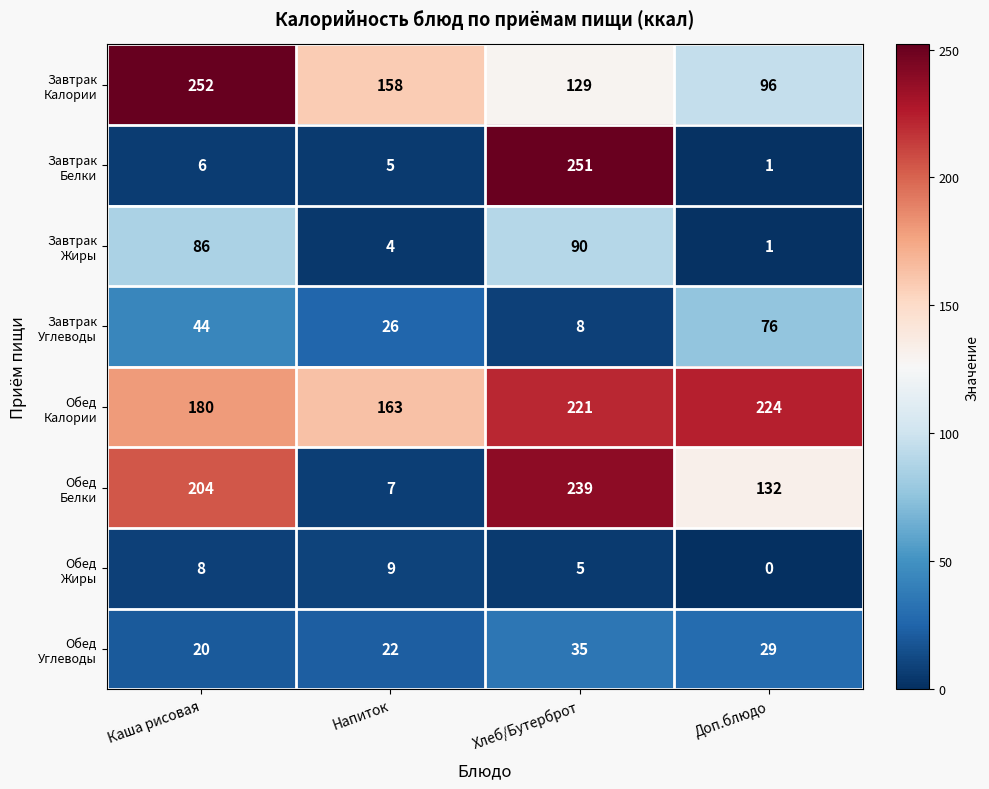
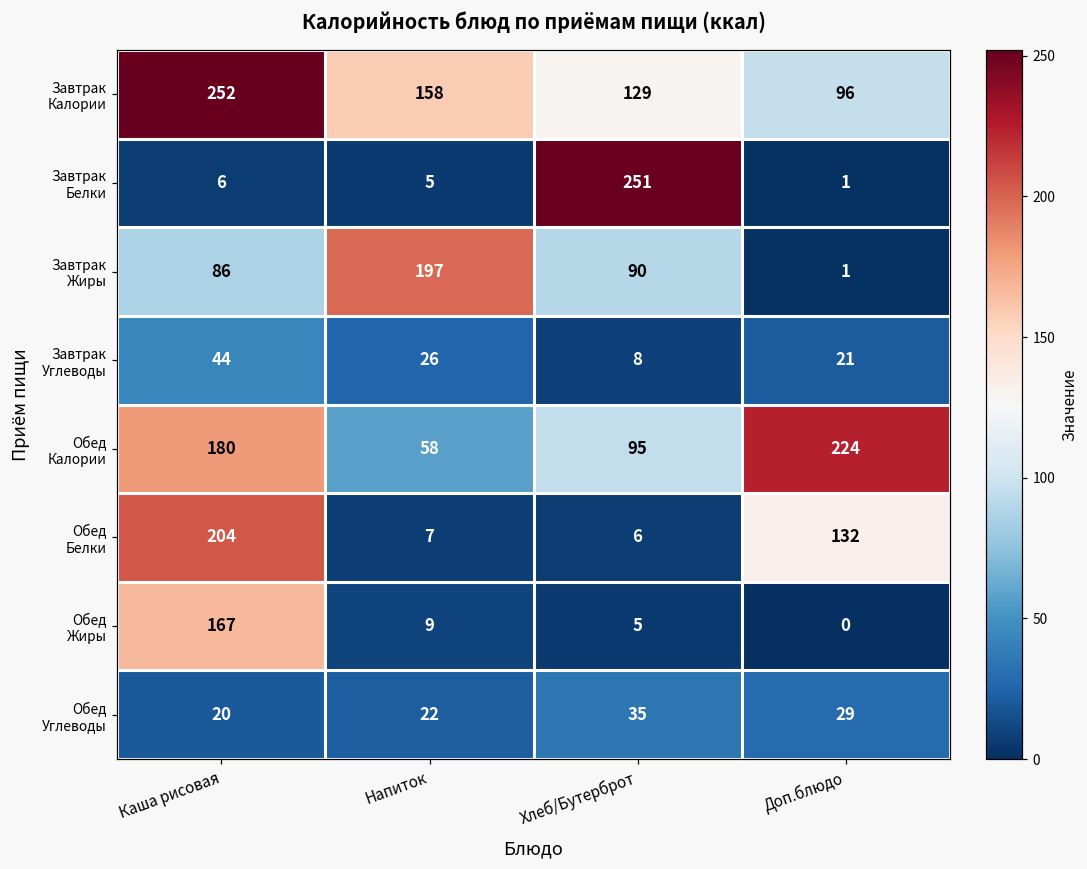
  {
    "Завтрак Калории": {
      "Каша рисовая": 252,
      "Напиток": 158,
      "Хлеб/Бутерброт": 129,
      "Доп.блюдо": 96
    },
    "Завтрак Белки": {
      "Каша рисовая": 6,
      "Напиток": 5,
      "Хлеб/Бутерброт": 251,
      "Доп.блюдо": 1
    },
    "Завтрак Жиры": {
      "Каша рисовая": 86,
-     "Напиток": 4,
+     "Напиток": 197,
      "Хлеб/Бутерброт": 90,
      "Доп.блюдо": 1
    },
    "Завтрак Углеводы": {
      "Каша рисовая": 44,
      "Напиток": 26,
      "Хлеб/Бутерброт": 8,
-     "Доп.блюдо": 76
+     "Доп.блюдо": 21
    },
    "Обед Калории": {
      "Каша рисовая": 180,
-     "Напиток": 163,
-     "Хлеб/Бутерброт": 221,
+     "Напиток": 58,
+     "Хлеб/Бутерброт": 95,
      "Доп.блюдо": 224
    },
    "Обед Белки": {
      "Каша рисовая": 204,
      "Напиток": 7,
-     "Хлеб/Бутерброт": 239,
+     "Хлеб/Бутерброт": 6,
      "Доп.блюдо": 132
    },
    "Обед Жиры": {
-     "Каша рисовая": 8,
+     "Каша рисовая": 167,
      "Напиток": 9,
      "Хлеб/Бутерброт": 5,
      "Доп.блюдо": 0
    },
    "Обед Углеводы": {
      "Каша рисовая": 20,
      "Напиток": 22,
      "Хлеб/Бутерброт": 35,
      "Доп.блюдо": 29
    }
  }
